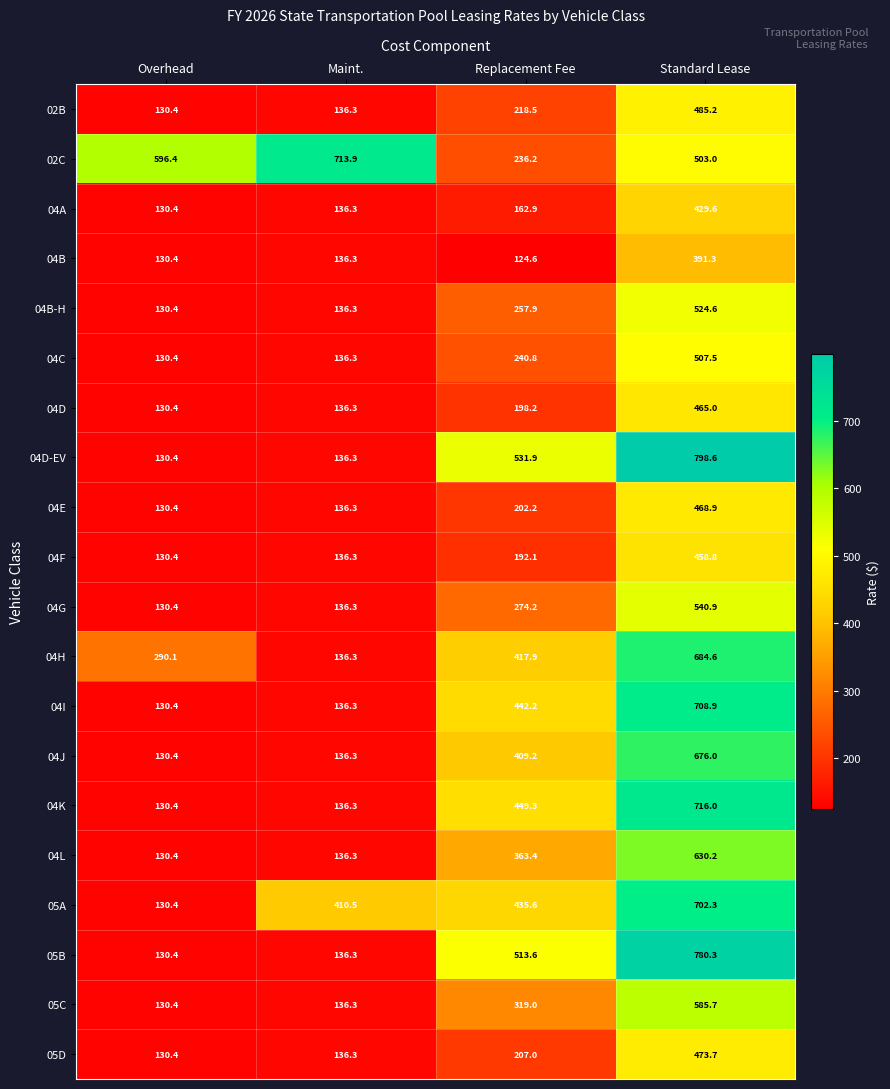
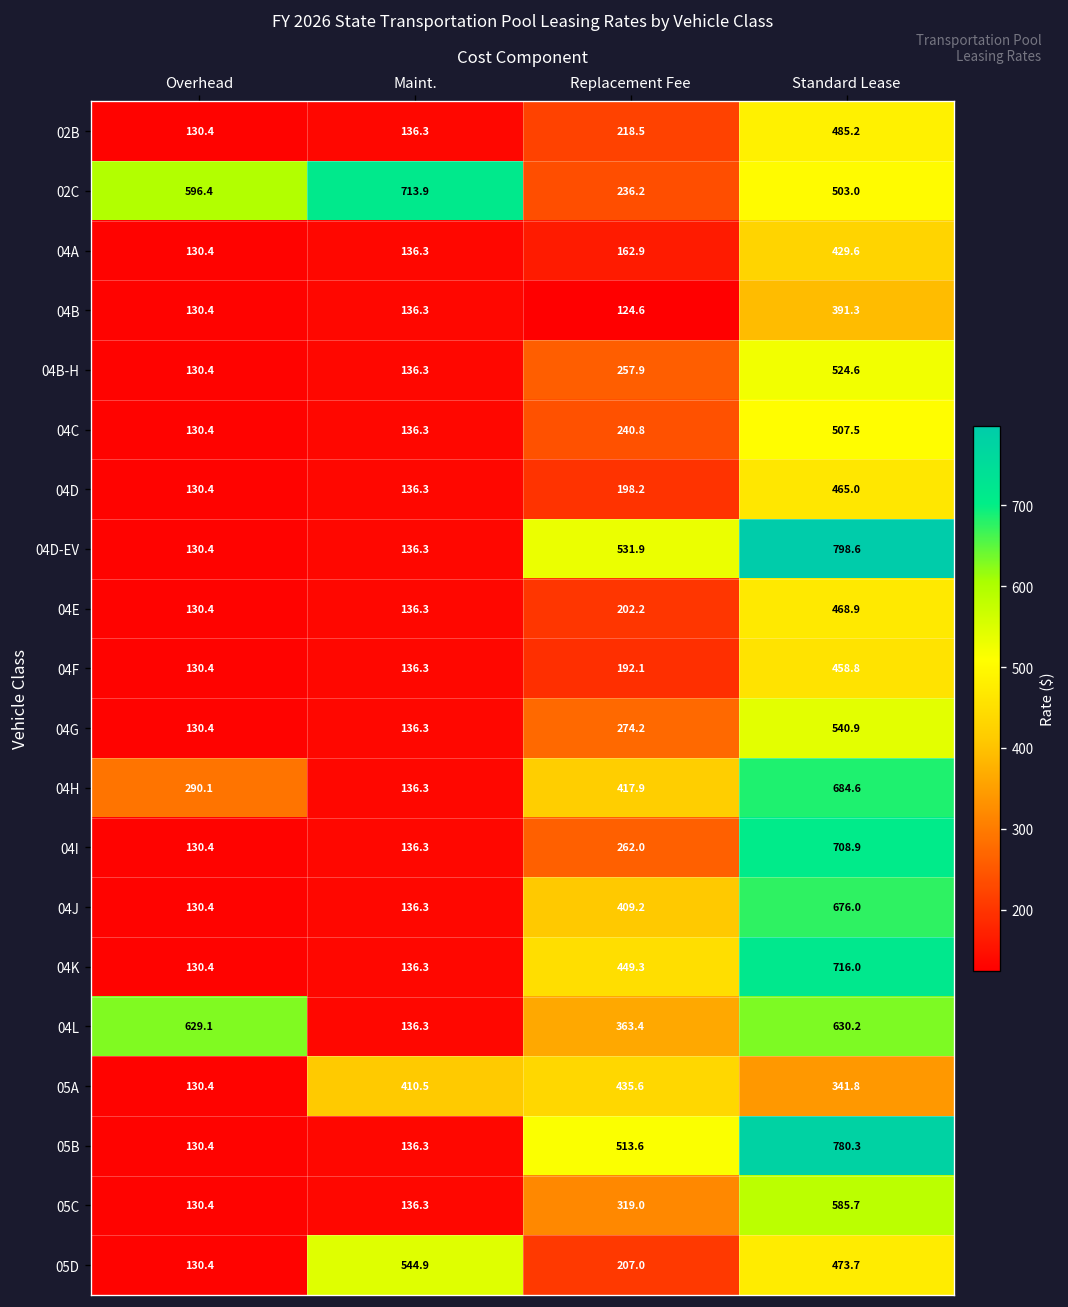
  {
    "02B": {
      "Overhead": 130.4,
      "Maint.": 136.3,
      "Replacement Fee": 218.5,
      "Standard Lease": 485.2
    },
    "02C": {
      "Overhead": 596.4,
      "Maint.": 713.9,
      "Replacement Fee": 236.2,
      "Standard Lease": 503.0
    },
    "04A": {
      "Overhead": 130.4,
      "Maint.": 136.3,
      "Replacement Fee": 162.9,
      "Standard Lease": 429.6
    },
    "04B": {
      "Overhead": 130.4,
      "Maint.": 136.3,
      "Replacement Fee": 124.6,
      "Standard Lease": 391.3
    },
    "04B-H": {
      "Overhead": 130.4,
      "Maint.": 136.3,
      "Replacement Fee": 257.9,
      "Standard Lease": 524.6
    },
    "04C": {
      "Overhead": 130.4,
      "Maint.": 136.3,
      "Replacement Fee": 240.8,
      "Standard Lease": 507.5
    },
    "04D": {
      "Overhead": 130.4,
      "Maint.": 136.3,
      "Replacement Fee": 198.2,
      "Standard Lease": 465.0
    },
    "04D-EV": {
      "Overhead": 130.4,
      "Maint.": 136.3,
      "Replacement Fee": 531.9,
      "Standard Lease": 798.6
    },
    "04E": {
      "Overhead": 130.4,
      "Maint.": 136.3,
      "Replacement Fee": 202.2,
      "Standard Lease": 468.9
    },
    "04F": {
      "Overhead": 130.4,
      "Maint.": 136.3,
      "Replacement Fee": 192.1,
      "Standard Lease": 458.8
    },
    "04G": {
      "Overhead": 130.4,
      "Maint.": 136.3,
      "Replacement Fee": 274.2,
      "Standard Lease": 540.9
    },
    "04H": {
      "Overhead": 290.1,
      "Maint.": 136.3,
      "Replacement Fee": 417.9,
      "Standard Lease": 684.6
    },
    "04I": {
      "Overhead": 130.4,
      "Maint.": 136.3,
-     "Replacement Fee": 442.2,
+     "Replacement Fee": 262.0,
      "Standard Lease": 708.9
    },
    "04J": {
      "Overhead": 130.4,
      "Maint.": 136.3,
      "Replacement Fee": 409.2,
      "Standard Lease": 676.0
    },
    "04K": {
      "Overhead": 130.4,
      "Maint.": 136.3,
      "Replacement Fee": 449.3,
      "Standard Lease": 716.0
    },
    "04L": {
-     "Overhead": 130.4,
+     "Overhead": 629.1,
      "Maint.": 136.3,
      "Replacement Fee": 363.4,
      "Standard Lease": 630.2
    },
    "05A": {
      "Overhead": 130.4,
      "Maint.": 410.5,
      "Replacement Fee": 435.6,
-     "Standard Lease": 702.3
+     "Standard Lease": 341.8
    },
    "05B": {
      "Overhead": 130.4,
      "Maint.": 136.3,
      "Replacement Fee": 513.6,
      "Standard Lease": 780.3
    },
    "05C": {
      "Overhead": 130.4,
      "Maint.": 136.3,
      "Replacement Fee": 319.0,
      "Standard Lease": 585.7
    },
    "05D": {
      "Overhead": 130.4,
-     "Maint.": 136.3,
+     "Maint.": 544.9,
      "Replacement Fee": 207.0,
      "Standard Lease": 473.7
    }
  }
